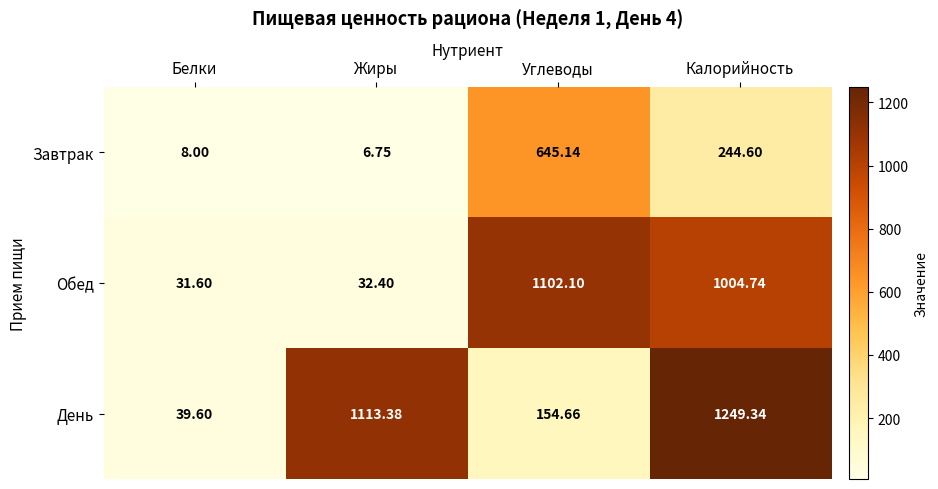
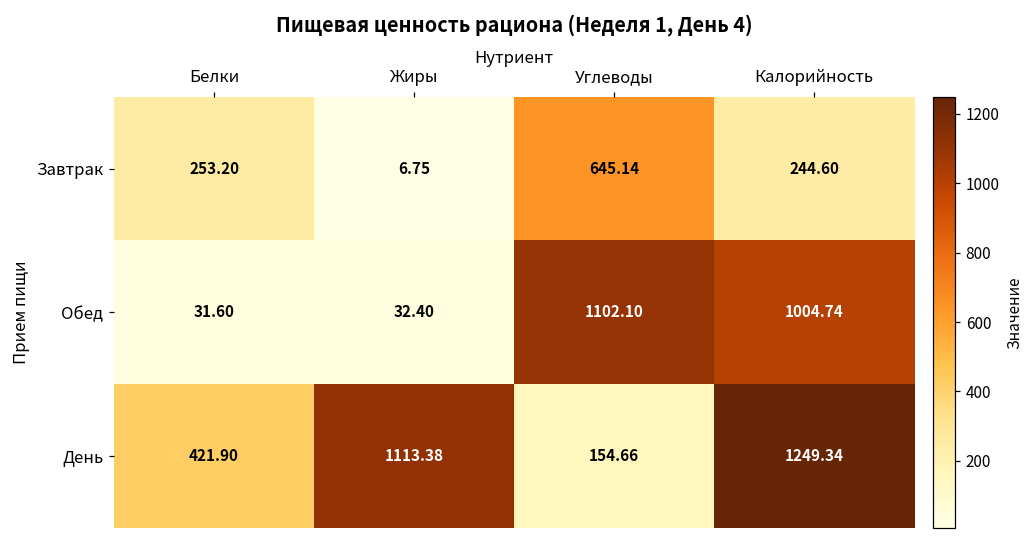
  {
    "Завтрак": {
-     "Белки": 8.00,
+     "Белки": 253.20,
      "Жиры": 6.75,
      "Углеводы": 645.14,
      "Калорийность": 244.60
    },
    "Обед": {
      "Белки": 31.60,
      "Жиры": 32.40,
      "Углеводы": 1102.10,
      "Калорийность": 1004.74
    },
    "День": {
-     "Белки": 39.60,
+     "Белки": 421.90,
      "Жиры": 1113.38,
      "Углеводы": 154.66,
      "Калорийность": 1249.34
    }
  }
